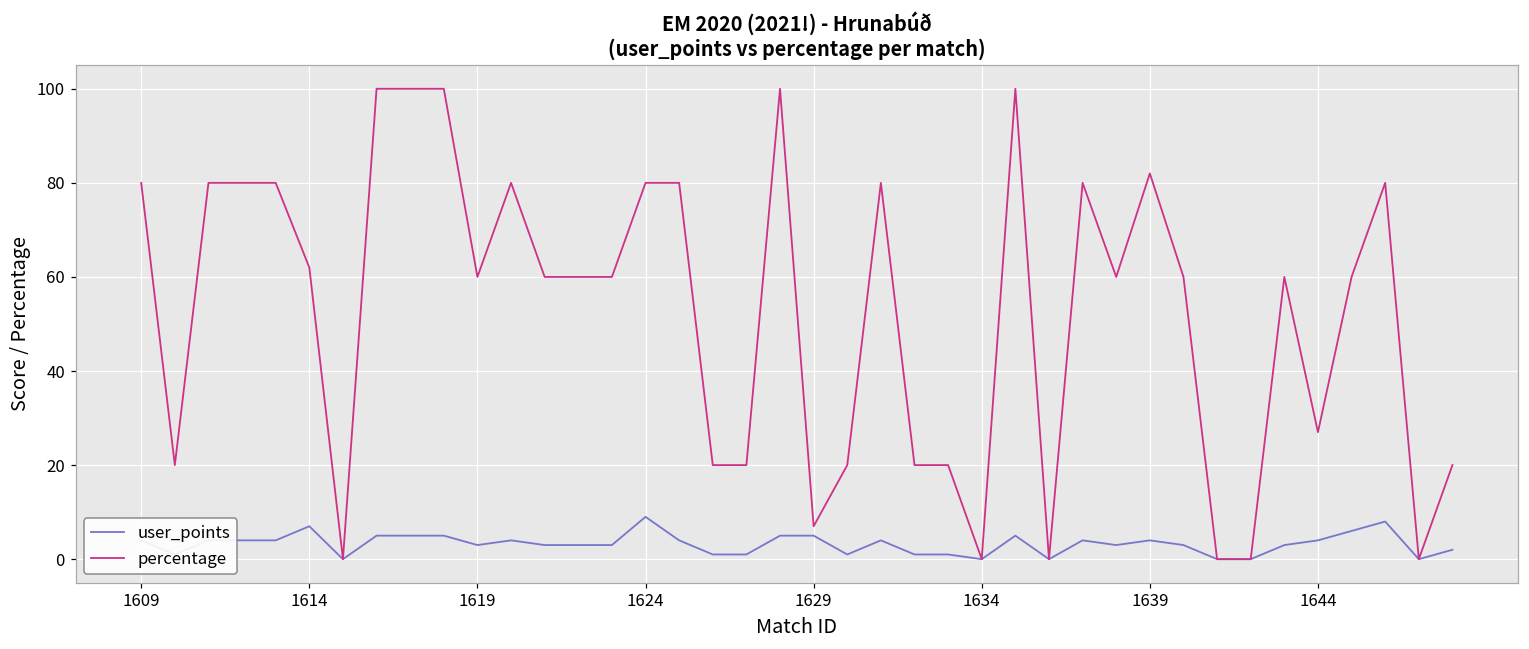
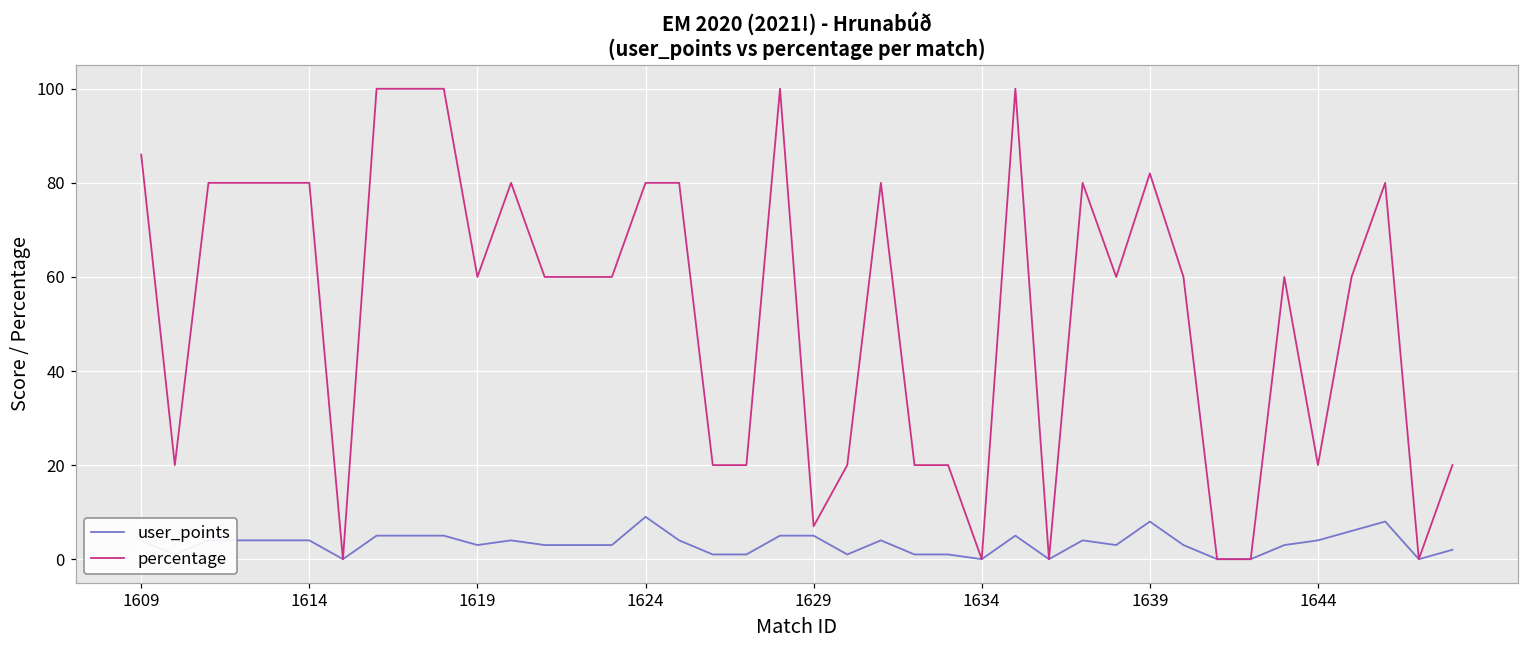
  {
    "user_points": {
-     "1614": 7,
+     "1614": 4,
      "1619": 3,
      "1624": 9,
      "1629": 5,
-     "1639": 4,
+     "1639": 8,
      "1644": 4
    },
    "percentage": {
-     "1609": 80,
-     "1614": 62,
+     "1609": 86,
+     "1614": 80,
      "1619": 60,
      "1624": 80,
      "1629": 7,
      "1639": 82,
-     "1644": 27
+     "1644": 20
    }
  }
